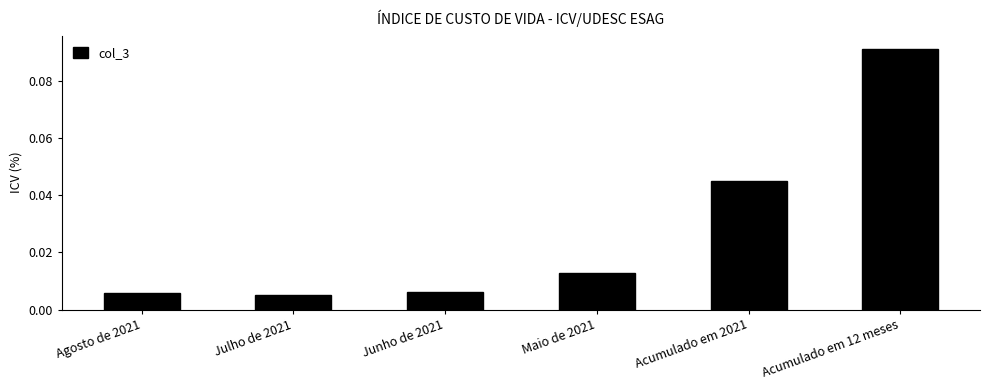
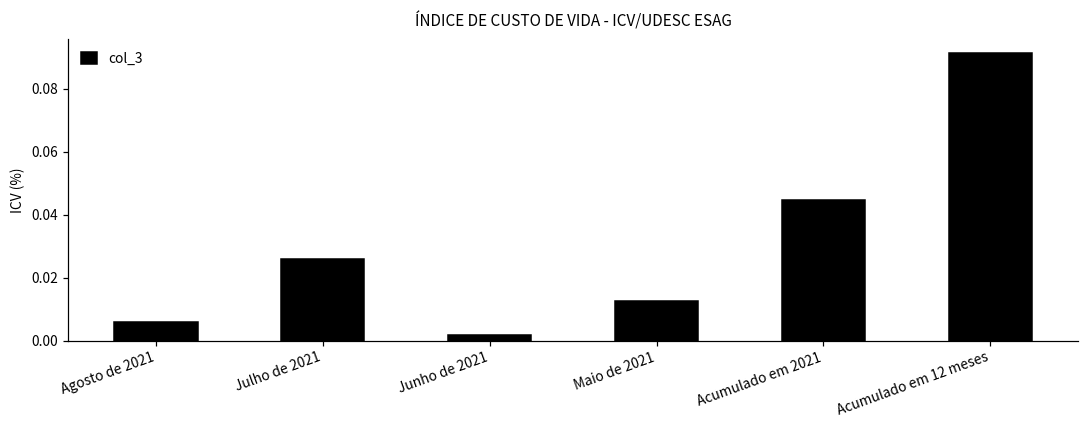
  {
    "Agosto de 2021": 0.006,
-   "Julho de 2021": 0.005,
-   "Junho de 2021": 0.006,
+   "Julho de 2021": 0.026,
+   "Junho de 2021": 0.002,
    "Maio de 2021": 0.013,
    "Acumulado em 2021": 0.045,
    "Acumulado em 12 meses": 0.091
  }
